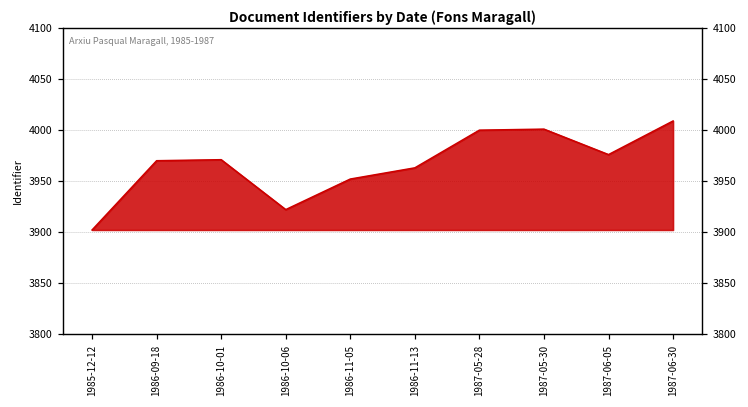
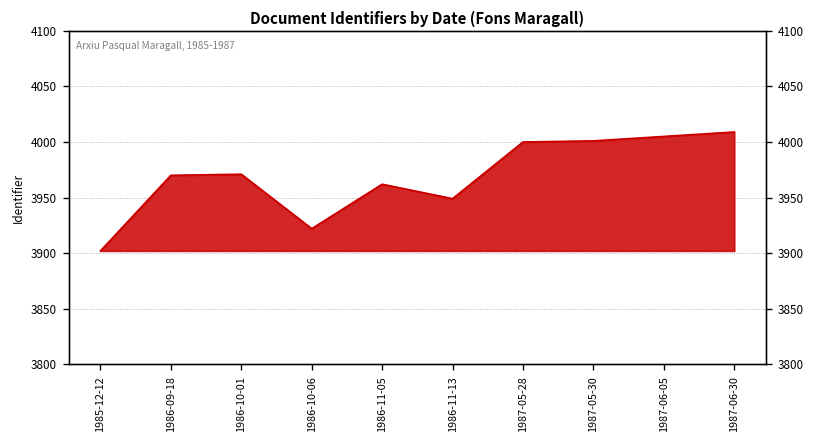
  {
    "1985-12-12": 3900,
    "1986-09-18": 3970,
    "1986-10-01": 3970,
    "1986-10-06": 3920,
-   "1986-11-05": 3950,
-   "1986-11-13": 3960,
+   "1986-11-05": 3960,
+   "1986-11-13": 3950,
    "1987-05-28": 4000,
    "1987-05-30": 4000,
-   "1987-06-05": 3980,
+   "1987-06-05": 4010,
    "1987-06-30": 4010
  }
